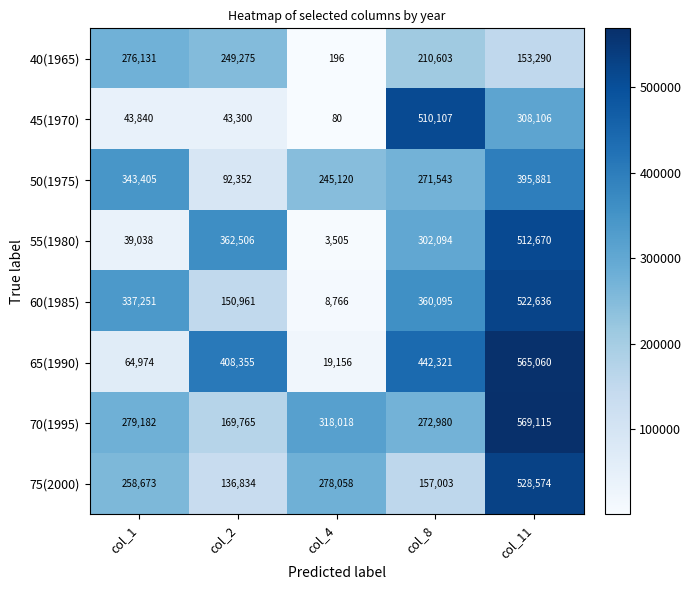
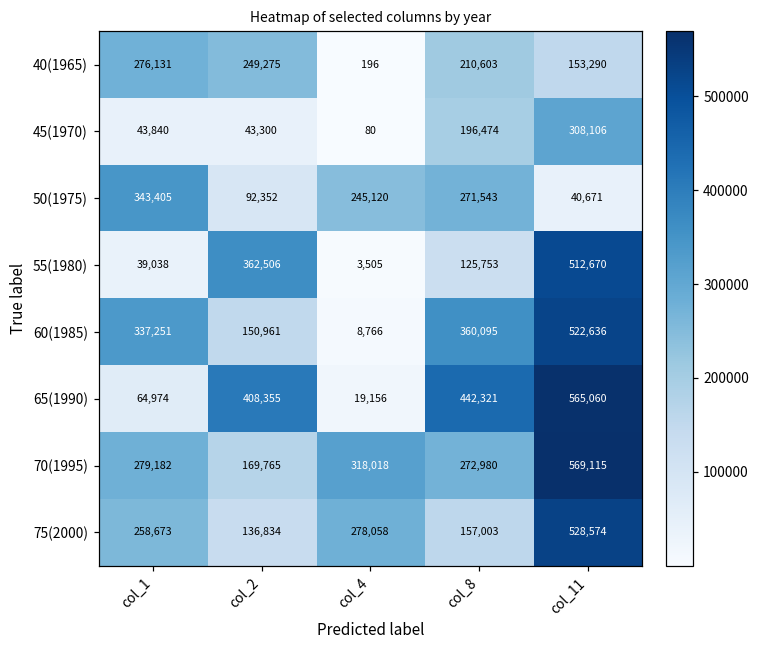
  {
    "40(1965)": {
      "col_1": "276,131",
      "col_2": "249,275",
      "col_4": "196",
      "col_8": "210,603",
      "col_11": "153,290"
    },
    "45(1970)": {
      "col_1": "43,840",
      "col_2": "43,300",
      "col_4": "80",
-     "col_8": "510,107",
+     "col_8": "196,474",
      "col_11": "308,106"
    },
    "50(1975)": {
      "col_1": "343,405",
      "col_2": "92,352",
      "col_4": "245,120",
      "col_8": "271,543",
-     "col_11": "395,881"
+     "col_11": "40,671"
    },
    "55(1980)": {
      "col_1": "39,038",
      "col_2": "362,506",
      "col_4": "3,505",
-     "col_8": "302,094",
+     "col_8": "125,753",
      "col_11": "512,670"
    },
    "60(1985)": {
      "col_1": "337,251",
      "col_2": "150,961",
      "col_4": "8,766",
      "col_8": "360,095",
      "col_11": "522,636"
    },
    "65(1990)": {
      "col_1": "64,974",
      "col_2": "408,355",
      "col_4": "19,156",
      "col_8": "442,321",
      "col_11": "565,060"
    },
    "70(1995)": {
      "col_1": "279,182",
      "col_2": "169,765",
      "col_4": "318,018",
      "col_8": "272,980",
      "col_11": "569,115"
    },
    "75(2000)": {
      "col_1": "258,673",
      "col_2": "136,834",
      "col_4": "278,058",
      "col_8": "157,003",
      "col_11": "528,574"
    }
  }
